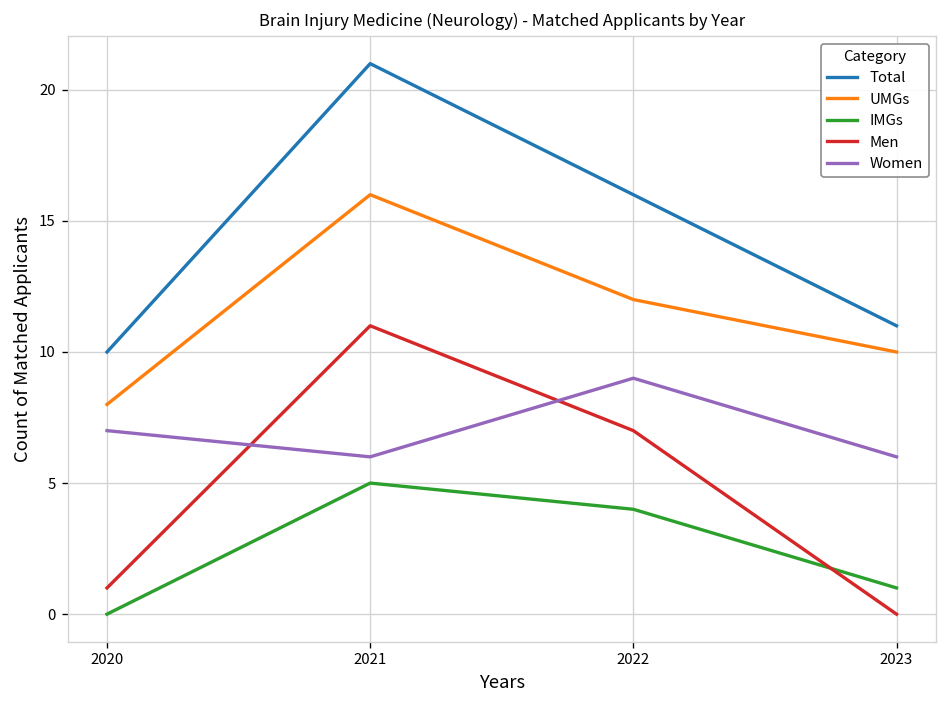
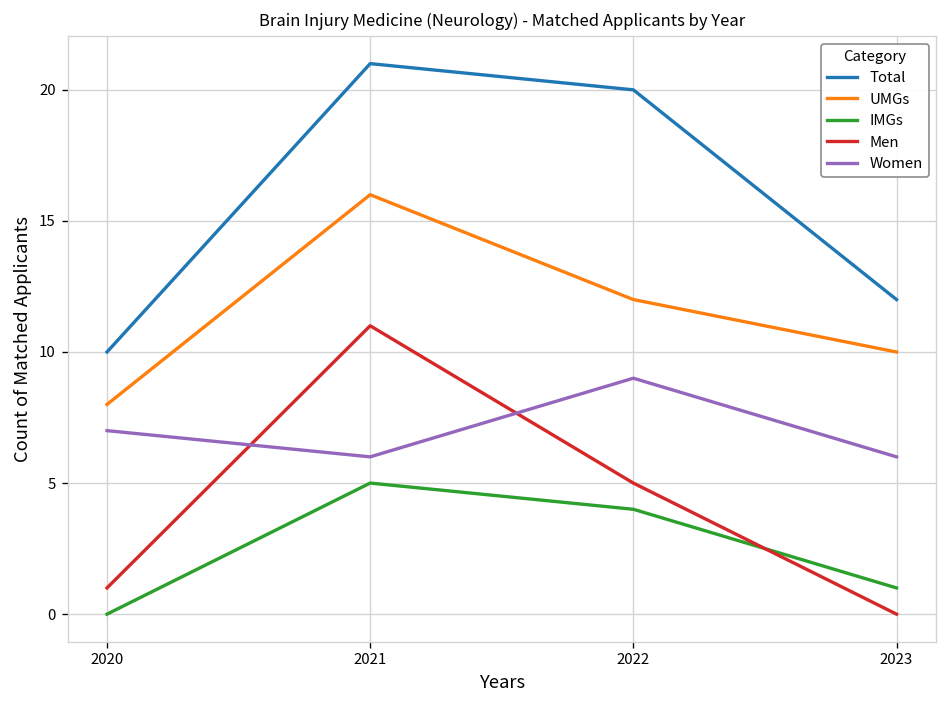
  {
    "Total": {
      "2020": 10,
      "2021": 21,
-     "2022": 16,
-     "2023": 11
+     "2022": 20,
+     "2023": 12
    },
    "UMGs": {
      "2020": 8,
      "2021": 16,
      "2022": 12,
      "2023": 10
    },
    "IMGs": {
      "2020": 0,
      "2021": 5,
      "2022": 4,
      "2023": 1
    },
    "Men": {
      "2020": 1,
      "2021": 11,
-     "2022": 7,
+     "2022": 5,
      "2023": 0
    },
    "Women": {
      "2020": 7,
      "2021": 6,
      "2022": 9,
      "2023": 6
    }
  }
